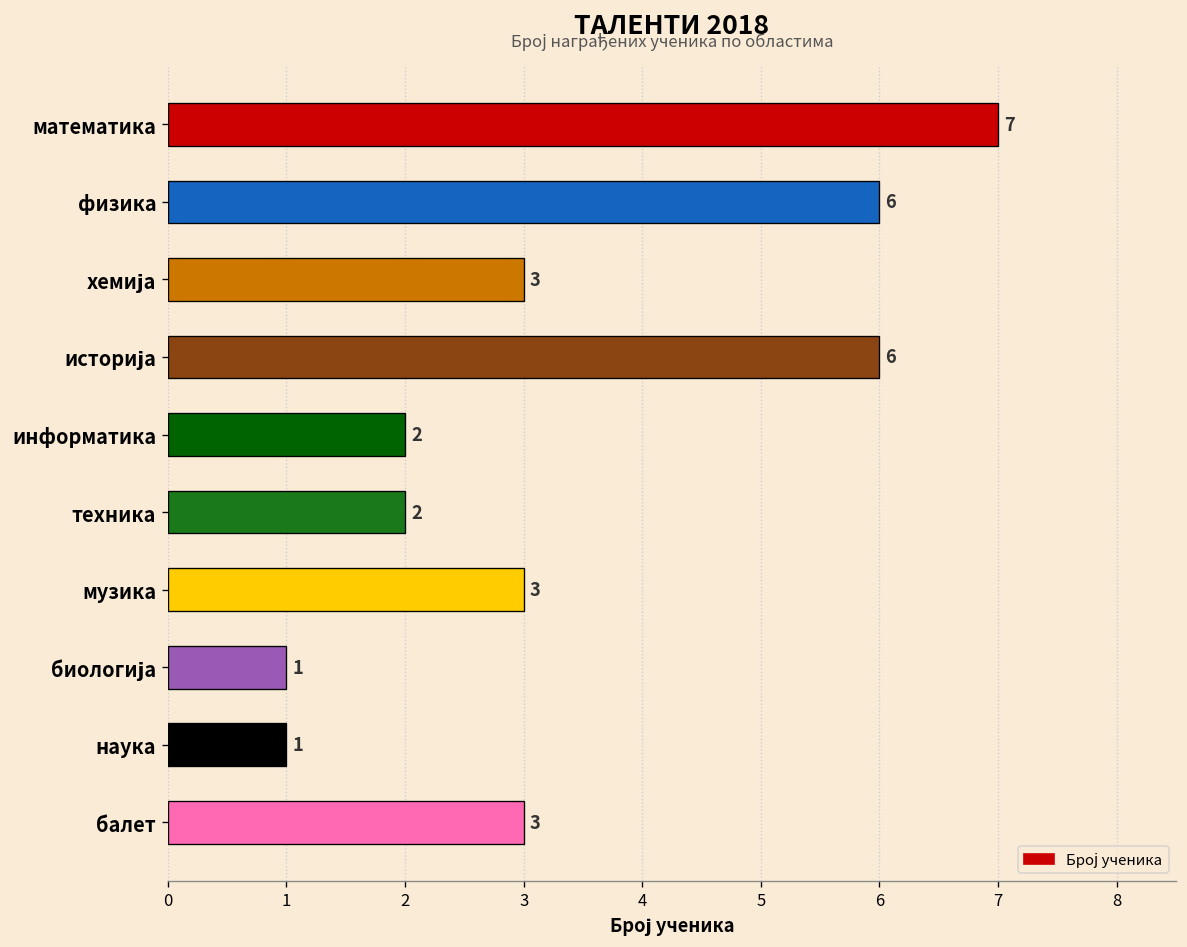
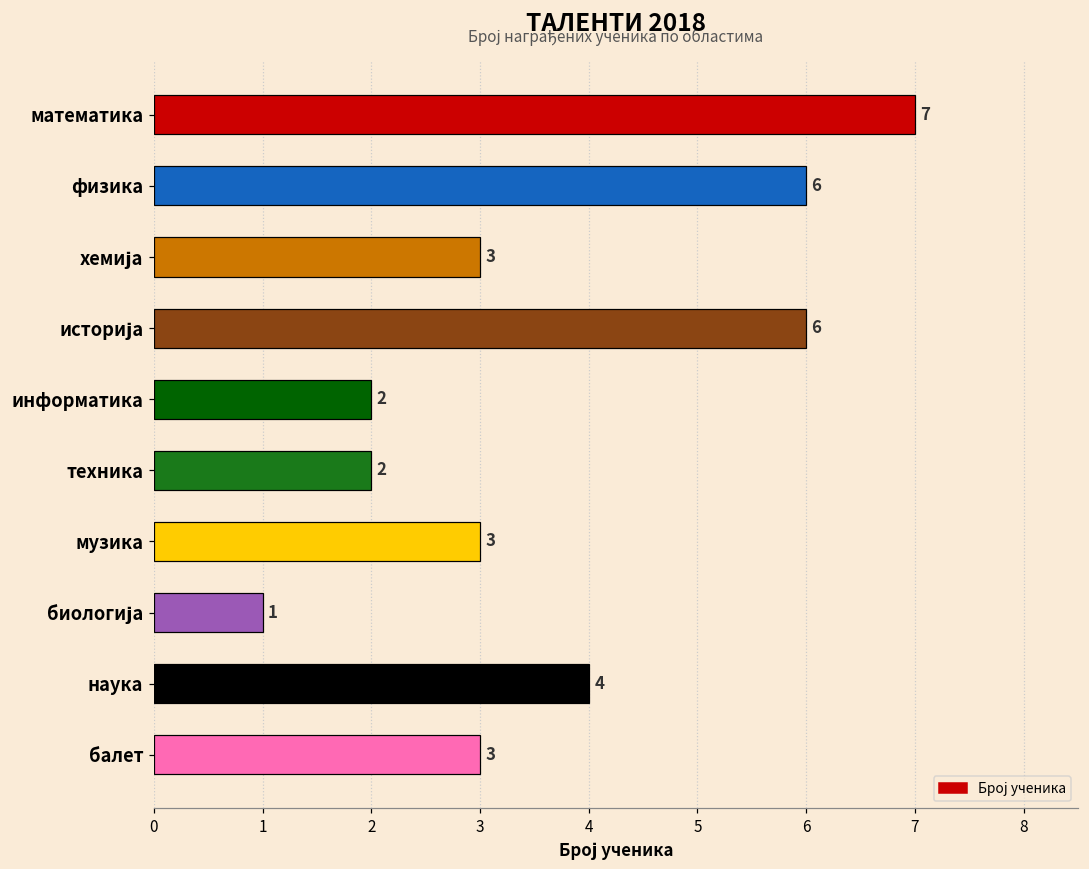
  {
    "математика": 7,
    "физика": 6,
    "хемија": 3,
    "историја": 6,
    "информатика": 2,
    "техника": 2,
    "музика": 3,
    "биологија": 1,
-   "наука": 1,
+   "наука": 4,
    "балет": 3
  }
